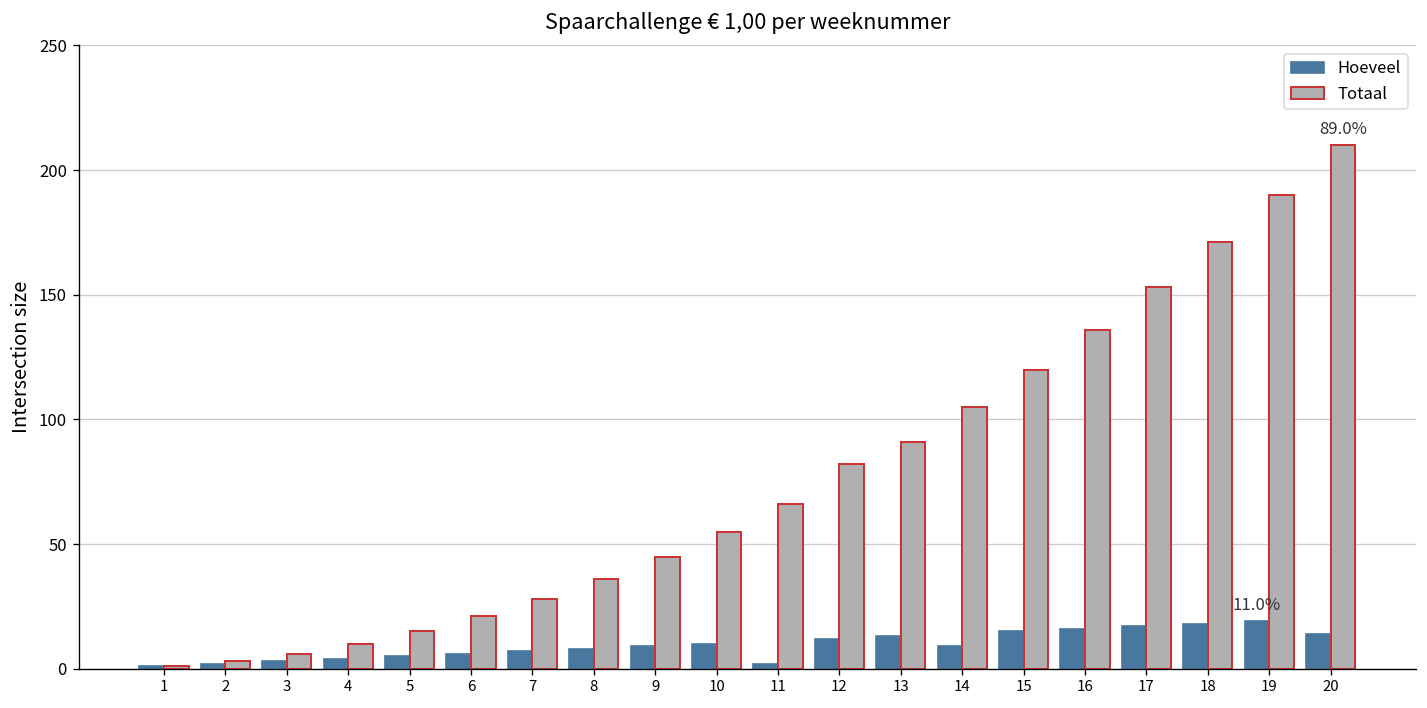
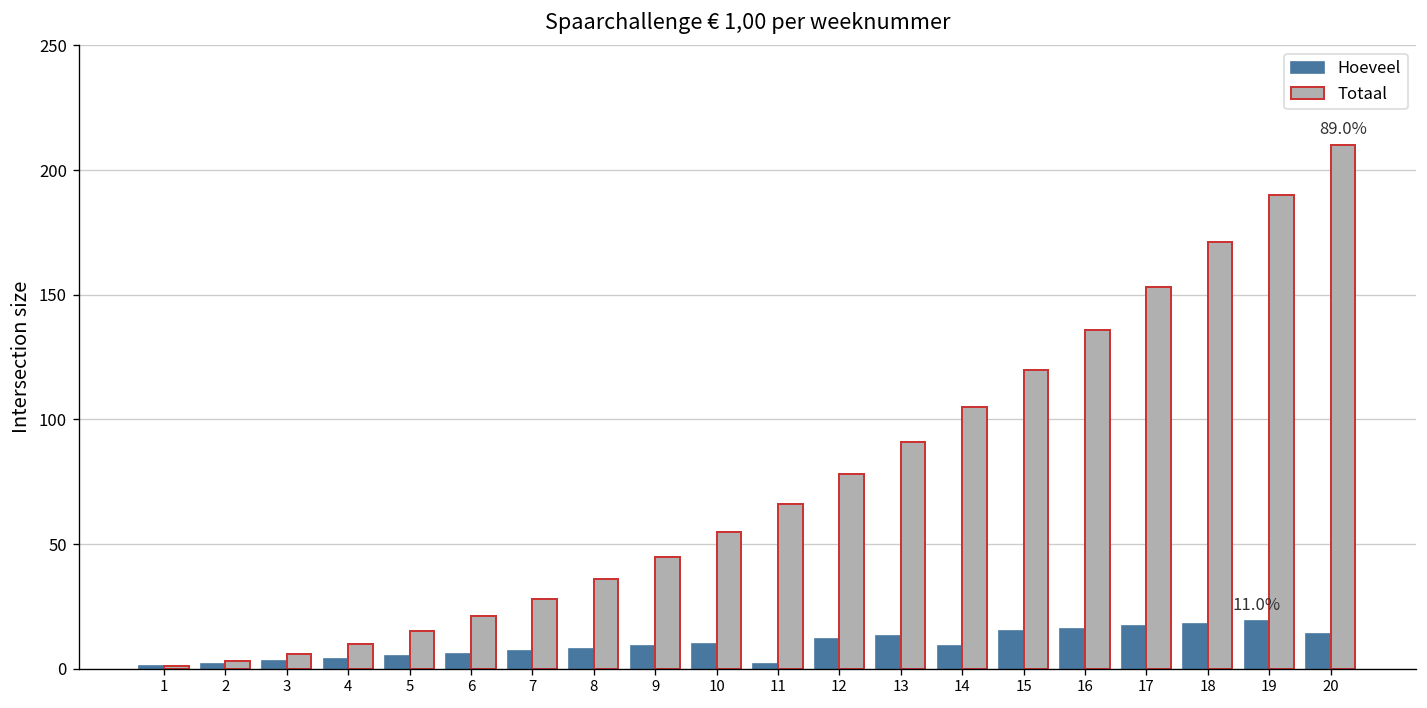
  {
    "Hoeveel": {
      "2": 2,
      "3": 3,
      "4": 4,
      "5": 5,
      "6": 6,
      "7": 7,
      "8": 8,
      "9": 9,
      "10": 10,
      "11": 2,
      "12": 12,
      "13": 13,
      "14": 9,
      "15": 15,
      "16": 16,
      "17": 17,
      "18": 18,
      "20": 14
    },
    "Totaal": {
      "2": 3,
      "3": 6,
      "4": 10,
      "5": 15,
      "6": 21,
      "7": 28,
      "8": 36,
      "9": 45,
      "10": 55,
      "11": 66,
-     "12": 82,
+     "12": 78,
      "13": 91,
      "14": 105,
      "15": 120,
      "16": 136,
      "17": 153,
      "18": 171,
      "19": 190
    }
  }
